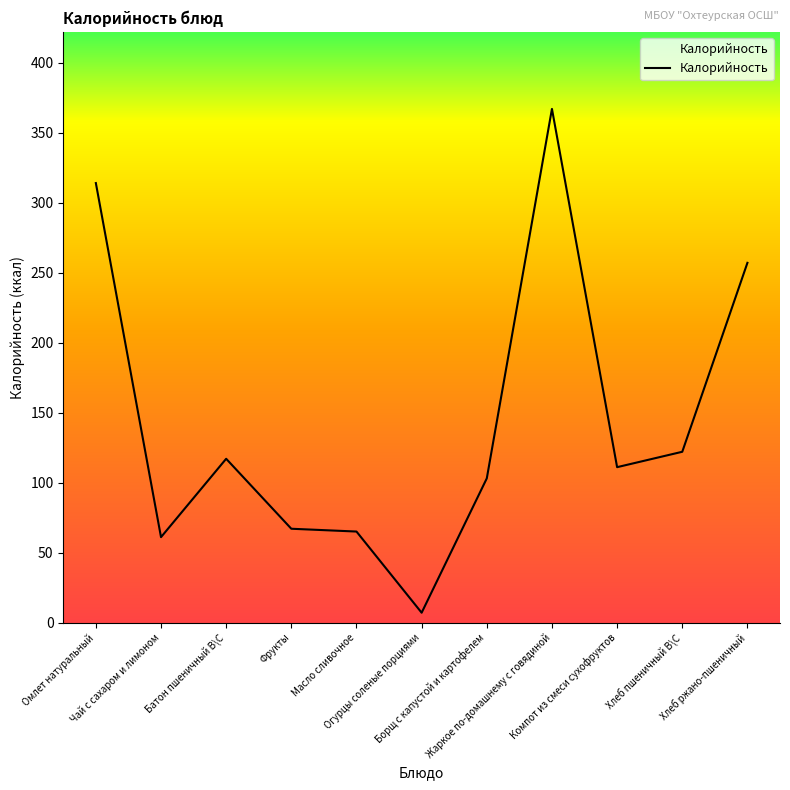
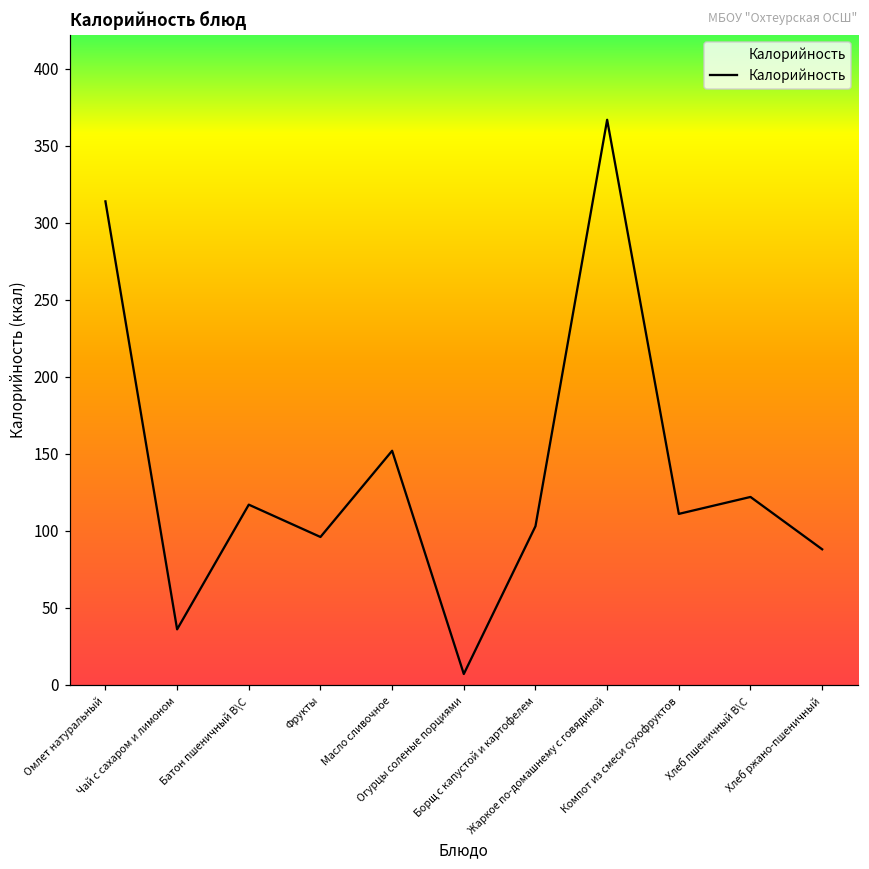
  {
    "Омлет натуральный": 314,
-   "Чай с сахаром и лимоном": 61,
+   "Чай с сахаром и лимоном": 36,
    "Батон пшеничный В\\С": 117,
-   "Фрукты": 67,
-   "Масло сливочное": 65,
+   "Фрукты": 96,
+   "Масло сливочное": 152,
    "Огурцы соленые порциями": 7,
    "Борщ с капустой и картофелем": 103,
    "Жаркое по-домашнему с говядиной": 367,
    "Компот из смеси сухофруктов": 111,
    "Хлеб пшеничный В\\С": 122,
-   "Хлеб ржано-пшеничный": 257
+   "Хлеб ржано-пшеничный": 88
  }
